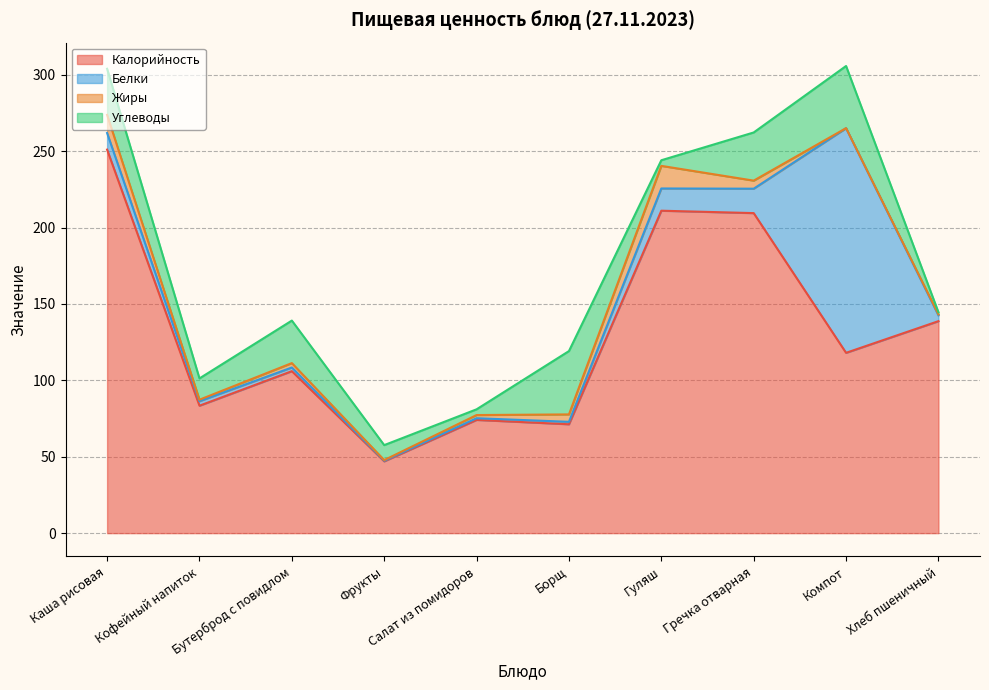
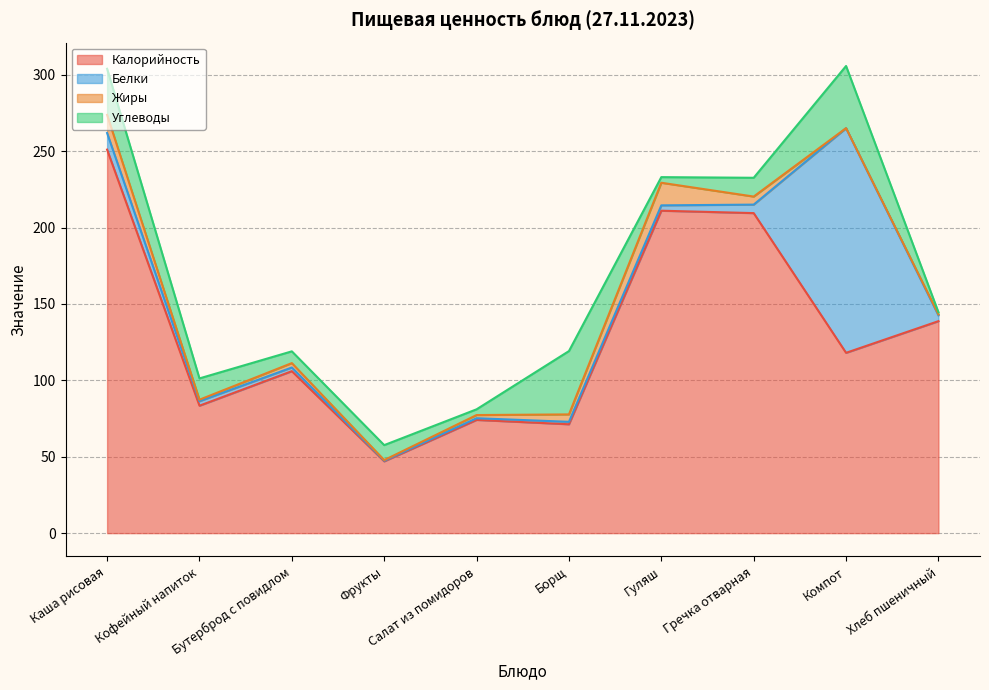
  {
    "Белки": {
      "Каша рисовая": 11,
      "Бутерброд с повидлом": 2,
-     "Гуляш": 15,
-     "Гречка отварная": 16
+     "Гуляш": 4,
+     "Гречка отварная": 6
    },
    "Углеводы": {
      "Кофейный напиток": 14,
-     "Бутерброд с повидлом": 28,
+     "Бутерброд с повидлом": 8,
      "Фрукты": 10,
      "Салат из помидоров": 4,
      "Борщ": 41,
      "Гуляш": 4,
-     "Гречка отварная": 32,
+     "Гречка отварная": 12,
      "Компот": 41
    }
  }
